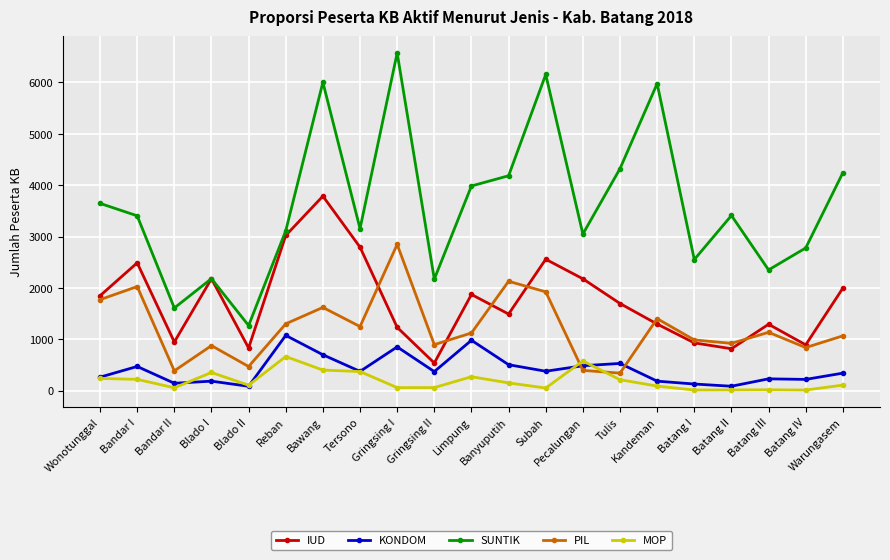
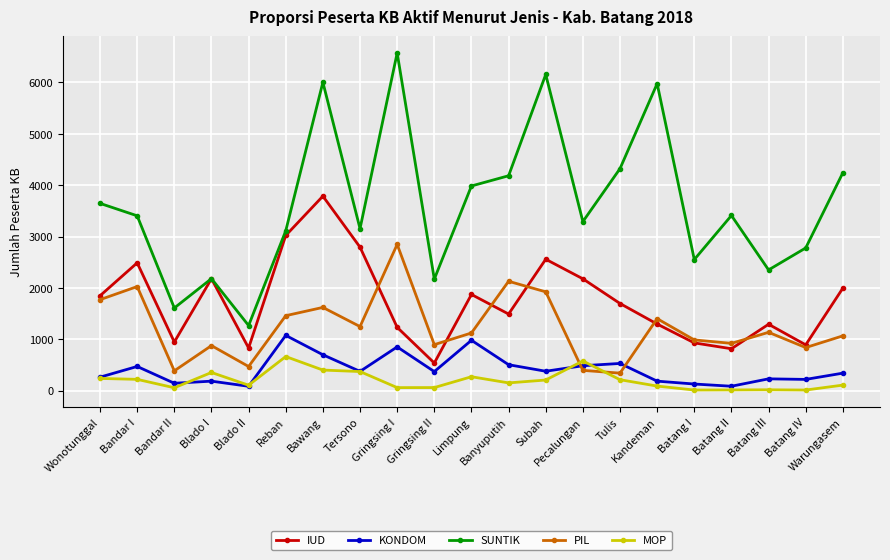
  {
    "IUD": {
      "Wonotunggal": 1800,
      "Bandar I": 2500,
      "Bandar II": 900,
      "Blado II": 800,
      "Reban": 3000,
      "Bawang": 3800,
      "Tersono": 2800,
      "Gringsing I": 1200,
      "Gringsing II": 500,
      "Limpung": 1900,
      "Banyuputih": 1500,
      "Subah": 2600,
      "Pecalungan": 2200,
      "Tulis": 1700,
      "Kandeman": 1300,
      "Batang I": 900,
      "Batang II": 800,
      "Batang III": 1300,
      "Batang IV": 900,
      "Warungasem": 2000
    },
    "KONDOM": {
      "Bandar I": 500,
      "Bandar II": 100,
      "Blado I": 200,
      "Reban": 1100,
      "Bawang": 700,
      "Gringsing I": 900,
      "Gringsing II": 400,
      "Limpung": 1000,
      "Banyuputih": 500,
      "Subah": 400,
      "Pecalungan": 500,
      "Tulis": 500,
      "Kandeman": 200,
      "Batang I": 100,
      "Batang II": 100,
      "Batang III": 200,
      "Batang IV": 200,
      "Warungasem": 300
    },
    "SUNTIK": {
      "Wonotunggal": 3600,
      "Bandar I": 3400,
      "Bandar II": 1600,
      "Blado II": 1300,
      "Reban": 3100,
      "Bawang": 6000,
      "Tersono": 3200,
      "Gringsing I": 6600,
      "Gringsing II": 2200,
      "Limpung": 4000,
      "Banyuputih": 4200,
      "Subah": 6200,
-     "Pecalungan": 3000,
+     "Pecalungan": 3300,
      "Tulis": 4300,
      "Kandeman": 6000,
      "Batang I": 2600,
      "Batang II": 3400,
      "Batang III": 2400,
      "Batang IV": 2800,
      "Warungasem": 4200
    },
    "PIL": {
      "Wonotunggal": 1800,
      "Bandar I": 2000,
      "Bandar II": 400,
      "Blado I": 900,
      "Blado II": 500,
-     "Reban": 1300,
+     "Reban": 1500,
      "Bawang": 1600,
      "Tersono": 1200,
      "Gringsing I": 2800,
      "Gringsing II": 900,
      "Limpung": 1100,
      "Banyuputih": 2100,
      "Subah": 1900,
      "Pecalungan": 400,
      "Tulis": 300,
      "Kandeman": 1400,
      "Batang I": 1000,
      "Batang II": 900,
      "Batang III": 1100,
      "Batang IV": 800,
      "Warungasem": 1100
    },
    "MOP": {
      "Bandar I": 200,
      "Bandar II": 100,
      "Blado I": 400,
      "Reban": 700,
      "Bawang": 400,
      "Gringsing I": 100,
      "Gringsing II": 100,
      "Limpung": 300,
      "Banyuputih": 200,
-     "Subah": 100,
+     "Subah": 200,
      "Pecalungan": 600,
      "Tulis": 200,
      "Kandeman": 100,
      "Batang I": 0,
      "Batang II": 0,
      "Batang III": 0,
      "Batang IV": 0,
      "Warungasem": 100
    }
  }
